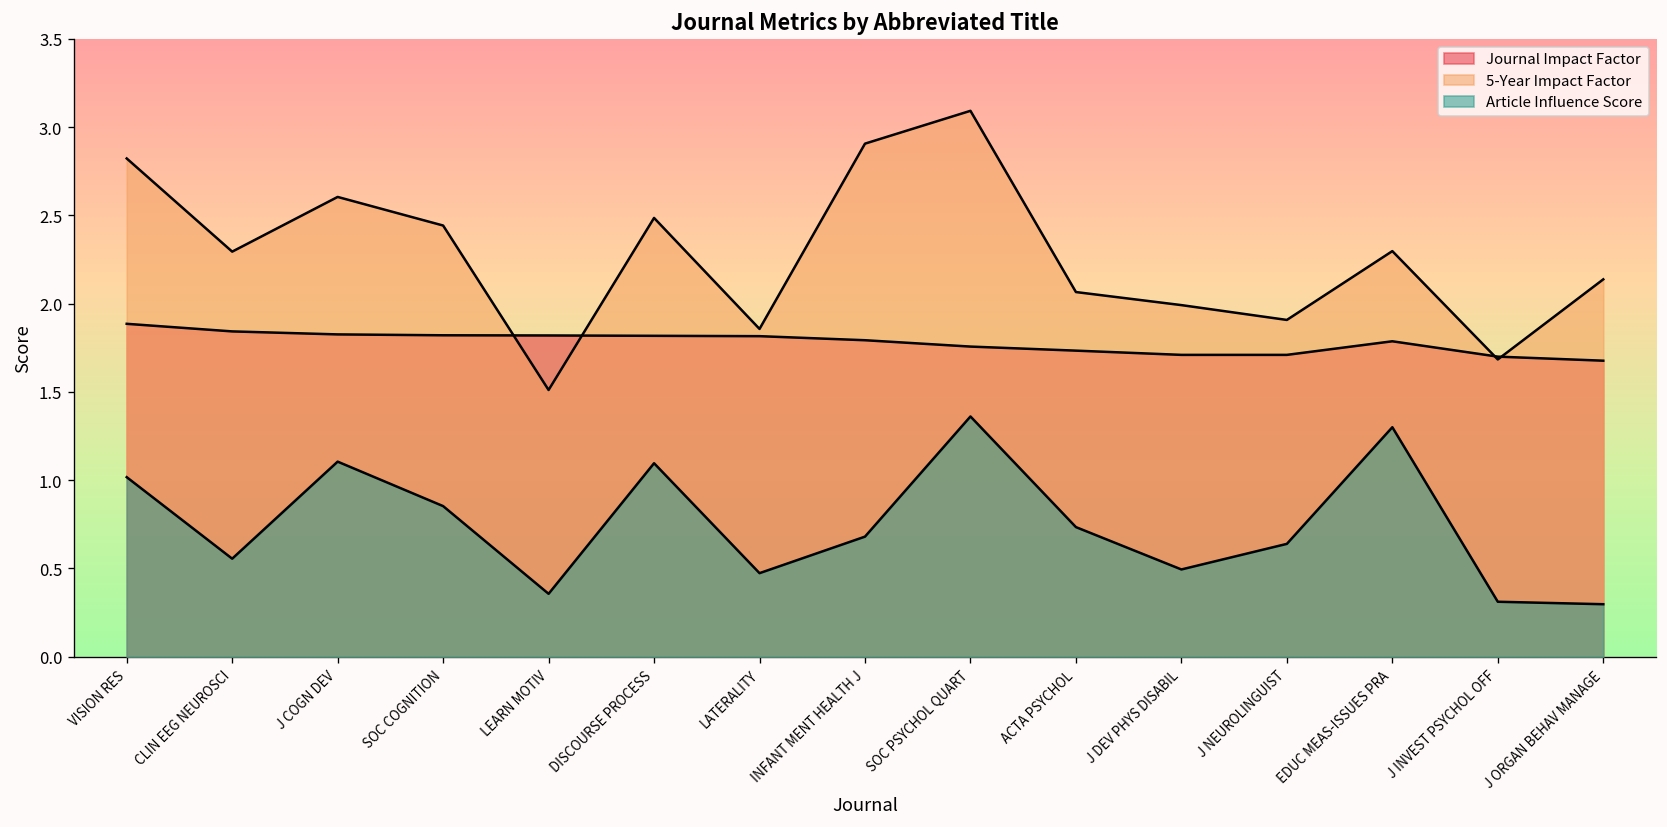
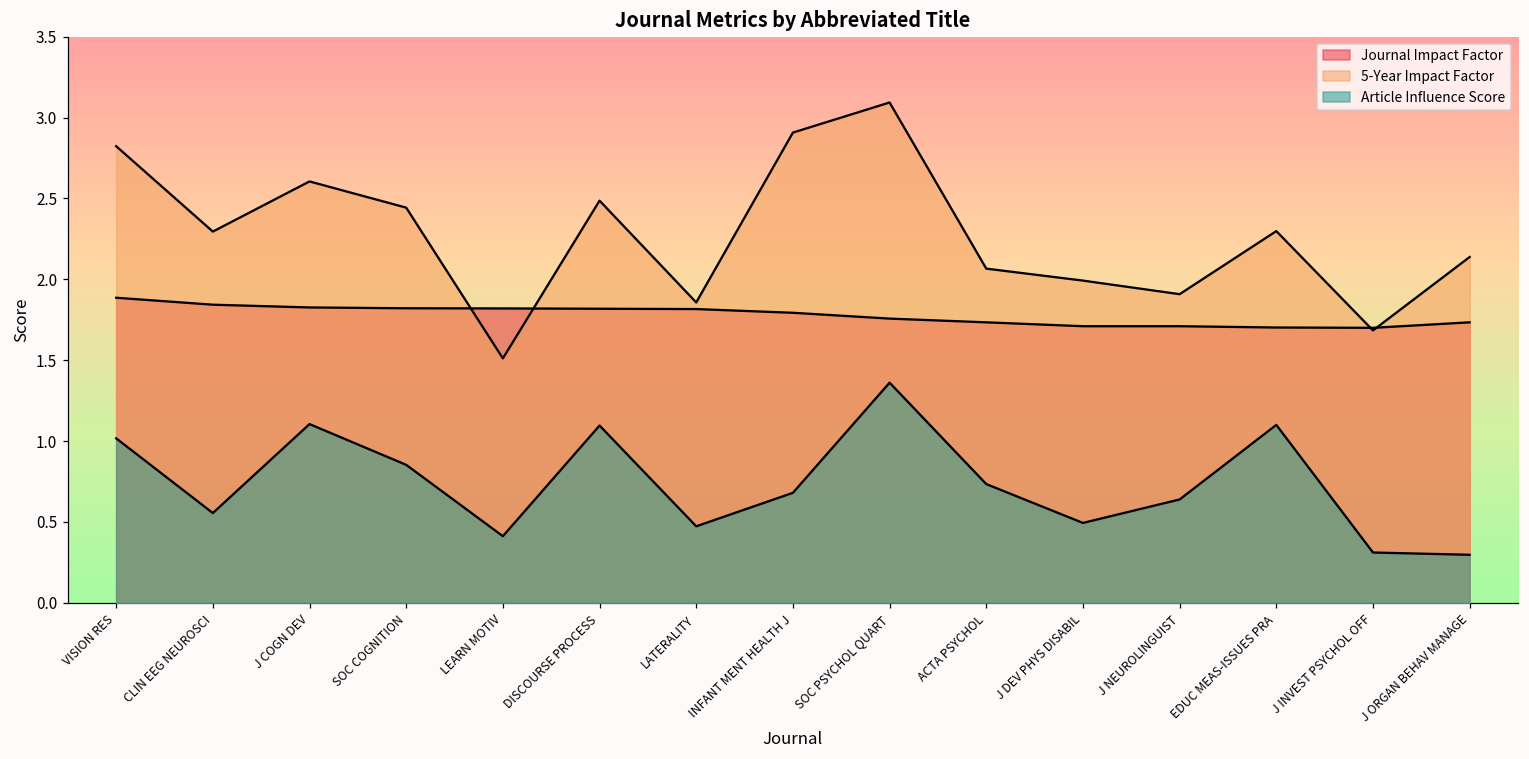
  {
    "Journal Impact Factor": {
      "VISION RES": 1.89,
      "CLIN EEG NEUROSCI": 1.84,
      "J COGN DEV": 1.83,
      "SOC COGNITION": 1.82,
      "LEARN MOTIV": 1.82,
      "DISCOURSE PROCESS": 1.82,
      "LATERALITY": 1.82,
      "INFANT MENT HEALTH J": 1.79,
      "SOC PSYCHOL QUART": 1.76,
      "ACTA PSYCHOL": 1.73,
      "J DEV PHYS DISABIL": 1.71,
      "J NEUROLINGUIST": 1.71,
-     "EDUC MEAS-ISSUES PRA": 1.79,
-     "J ORGAN BEHAV MANAGE": 1.68
+     "EDUC MEAS-ISSUES PRA": 1.70,
+     "J ORGAN BEHAV MANAGE": 1.73
    },
    "5-Year Impact Factor": {
      "VISION RES": 2.82,
      "CLIN EEG NEUROSCI": 2.30,
      "J COGN DEV": 2.61,
      "SOC COGNITION": 2.44,
      "LEARN MOTIV": 1.51,
      "DISCOURSE PROCESS": 2.49,
      "LATERALITY": 1.86,
      "INFANT MENT HEALTH J": 2.91,
      "SOC PSYCHOL QUART": 3.09,
      "ACTA PSYCHOL": 2.07,
      "J DEV PHYS DISABIL": 1.99,
      "J NEUROLINGUIST": 1.91,
      "EDUC MEAS-ISSUES PRA": 2.30,
      "J ORGAN BEHAV MANAGE": 2.14
    },
    "Article Influence Score": {
      "VISION RES": 1.02,
      "CLIN EEG NEUROSCI": 0.56,
      "J COGN DEV": 1.11,
      "SOC COGNITION": 0.85,
-     "LEARN MOTIV": 0.36,
+     "LEARN MOTIV": 0.41,
      "DISCOURSE PROCESS": 1.10,
      "LATERALITY": 0.47,
      "INFANT MENT HEALTH J": 0.68,
      "SOC PSYCHOL QUART": 1.36,
      "ACTA PSYCHOL": 0.73,
      "J DEV PHYS DISABIL": 0.49,
      "J NEUROLINGUIST": 0.64,
-     "EDUC MEAS-ISSUES PRA": 1.3,
+     "EDUC MEAS-ISSUES PRA": 1.1,
      "J INVEST PSYCHOL OFF": 0.31,
      "J ORGAN BEHAV MANAGE": 0.30
    }
  }
